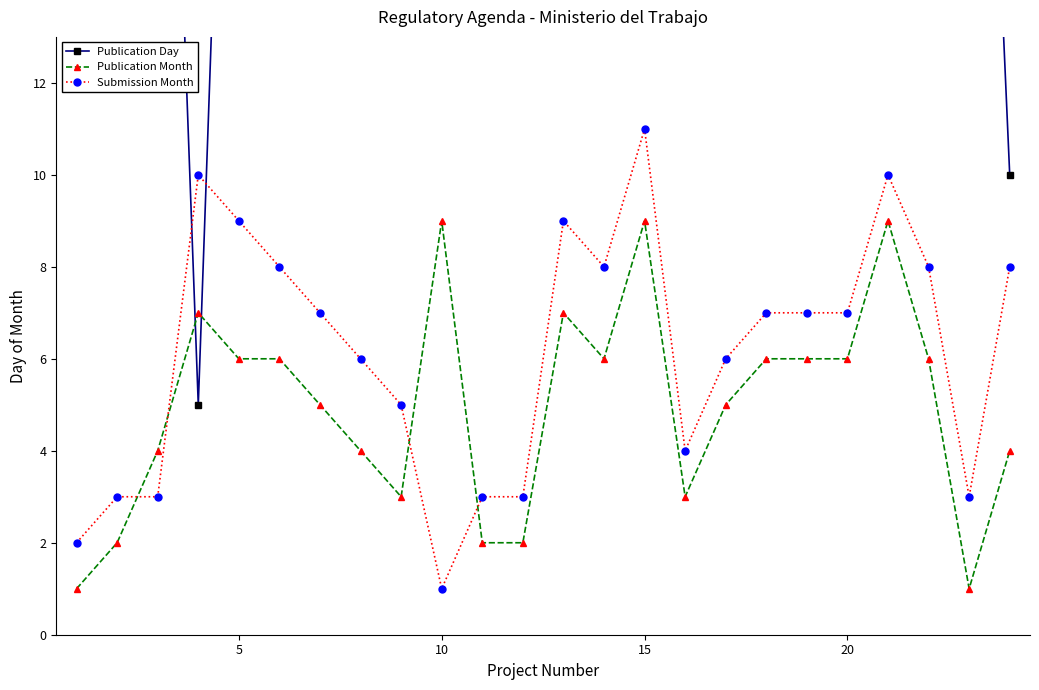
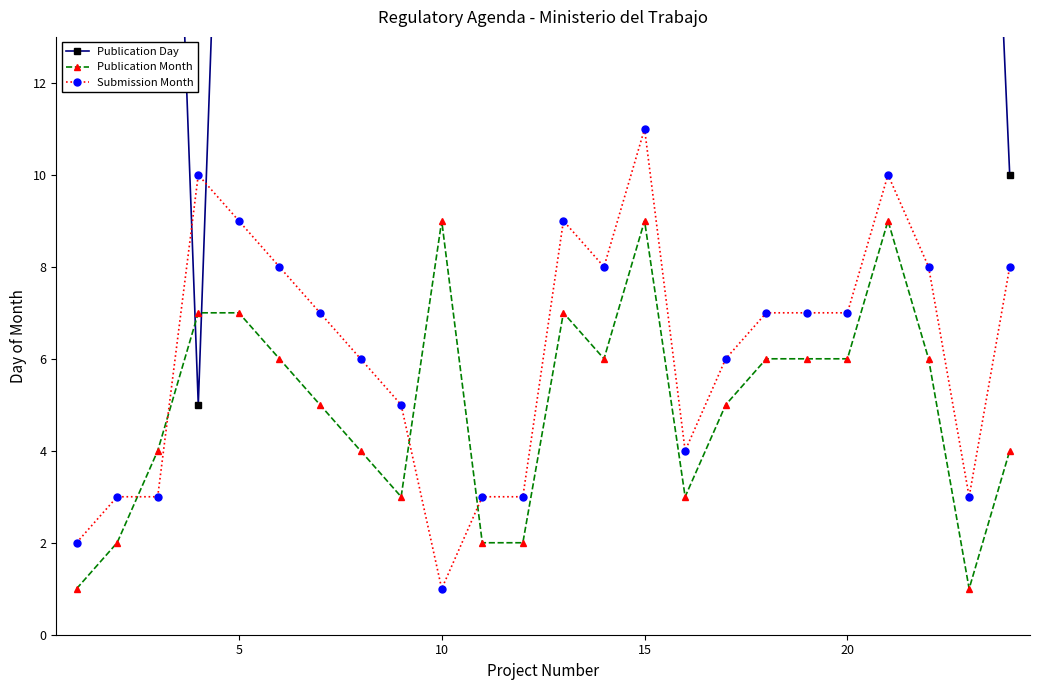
  {
    "Publication Month": {
-     "5": 6,
+     "5": 7,
      "10": 9,
      "15": 9,
      "20": 6
    },
    "Submission Month": {
      "5": 9,
      "10": 1,
      "15": 11,
      "20": 7
    }
  }
